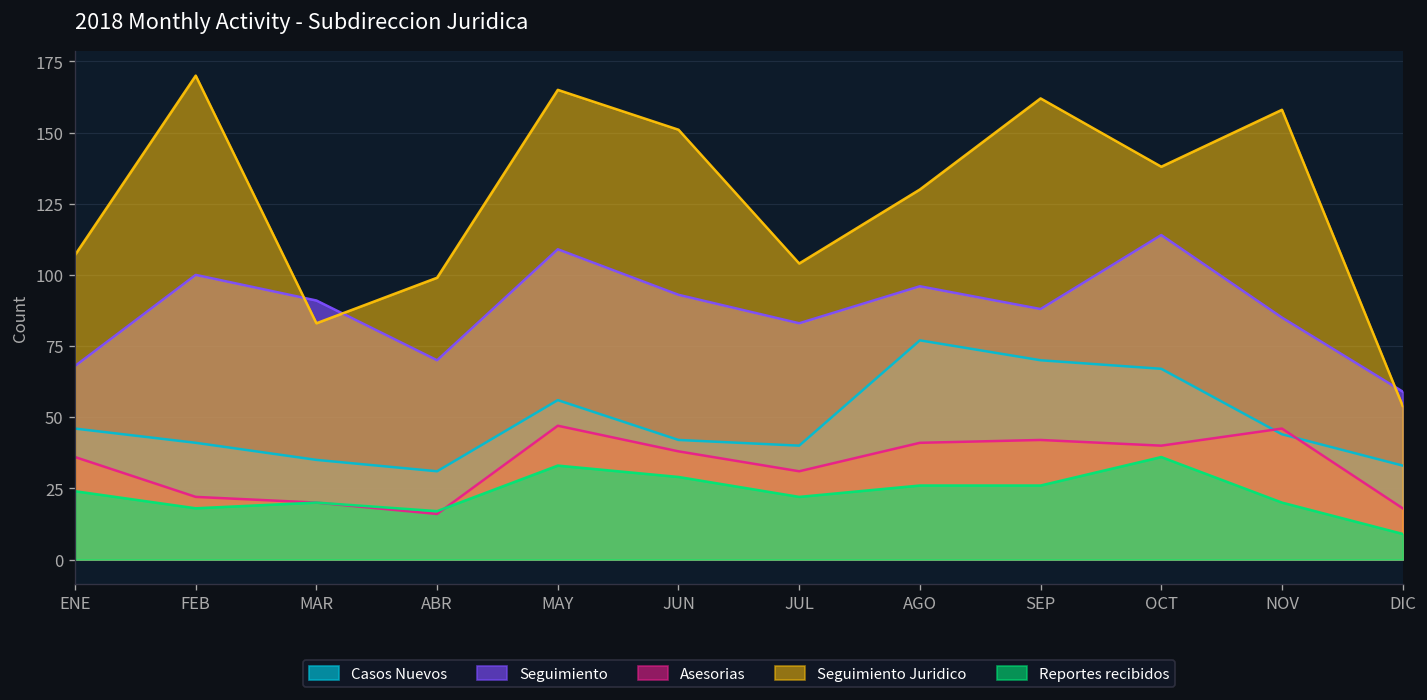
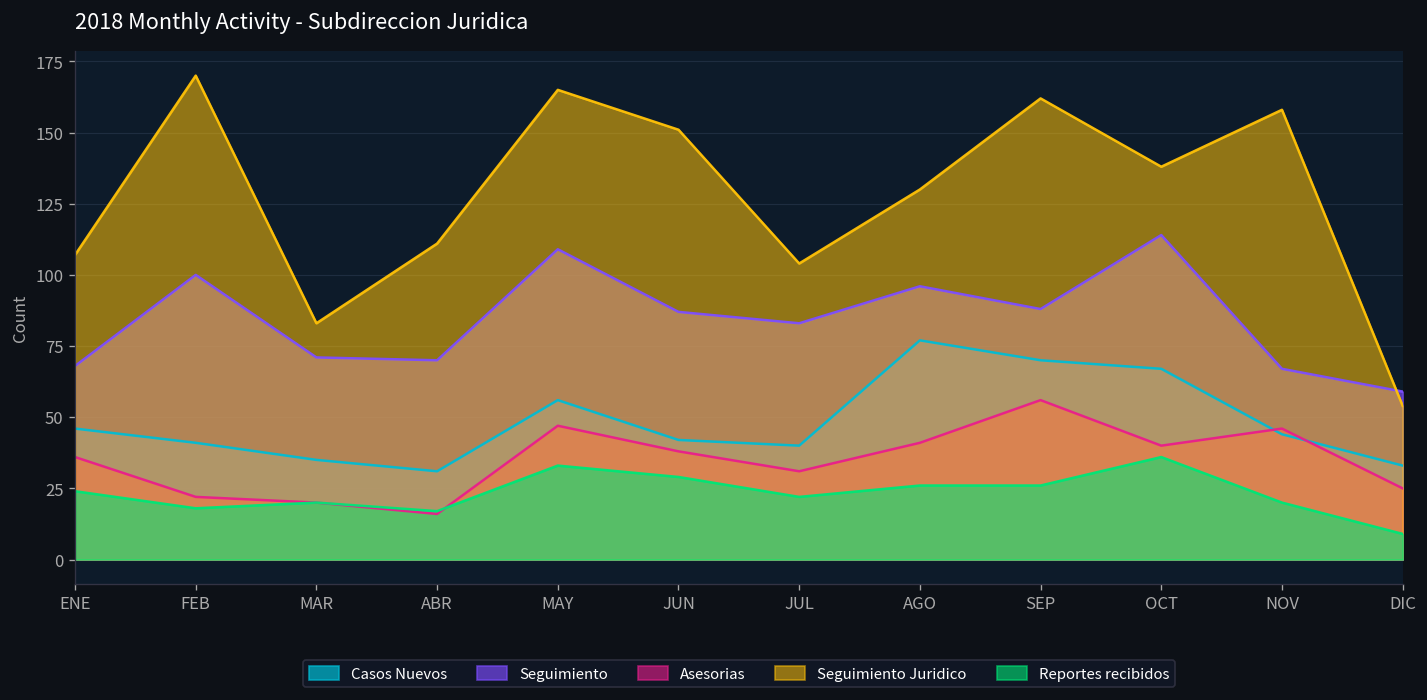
  {
    "Casos Nuevos": {
      "ENE": 46,
      "FEB": 41,
      "MAR": 35,
      "ABR": 31,
      "MAY": 56,
      "JUN": 42,
      "JUL": 40,
      "AGO": 77,
      "SEP": 70,
      "OCT": 67,
      "NOV": 44,
      "DIC": 33
    },
    "Seguimiento": {
      "ENE": 68,
      "FEB": 100,
-     "MAR": 91,
+     "MAR": 71,
      "ABR": 70,
      "MAY": 109,
-     "JUN": 93,
+     "JUN": 87,
      "JUL": 83,
      "AGO": 96,
      "SEP": 88,
      "OCT": 114,
-     "NOV": 85,
+     "NOV": 67,
      "DIC": 59
    },
    "Asesorias": {
      "ENE": 36,
      "FEB": 22,
      "MAY": 47,
      "JUN": 38,
      "JUL": 31,
      "AGO": 41,
-     "SEP": 42,
+     "SEP": 56,
      "OCT": 40,
      "NOV": 46,
-     "DIC": 18
+     "DIC": 25
    },
    "Seguimiento Juridico": {
      "ENE": 107,
      "FEB": 170,
      "MAR": 83,
-     "ABR": 99,
+     "ABR": 111,
      "MAY": 165,
      "JUN": 151,
      "JUL": 104,
      "AGO": 130,
      "SEP": 162,
      "OCT": 138,
      "NOV": 158,
      "DIC": 54
    },
    "Reportes recibidos": {
      "ENE": 24,
      "FEB": 18,
      "MAY": 33,
      "JUN": 29,
      "JUL": 22,
      "AGO": 26,
      "SEP": 26,
      "OCT": 36,
      "NOV": 20,
      "DIC": 9
    }
  }
